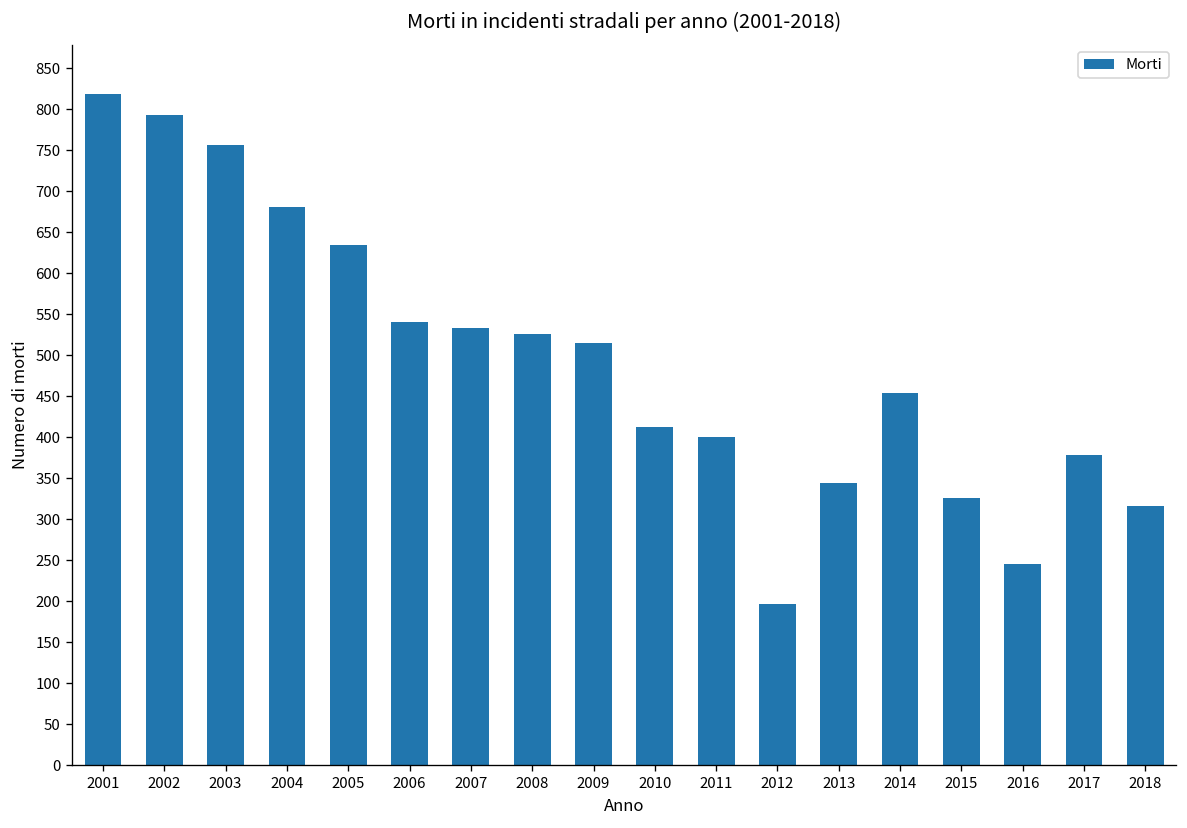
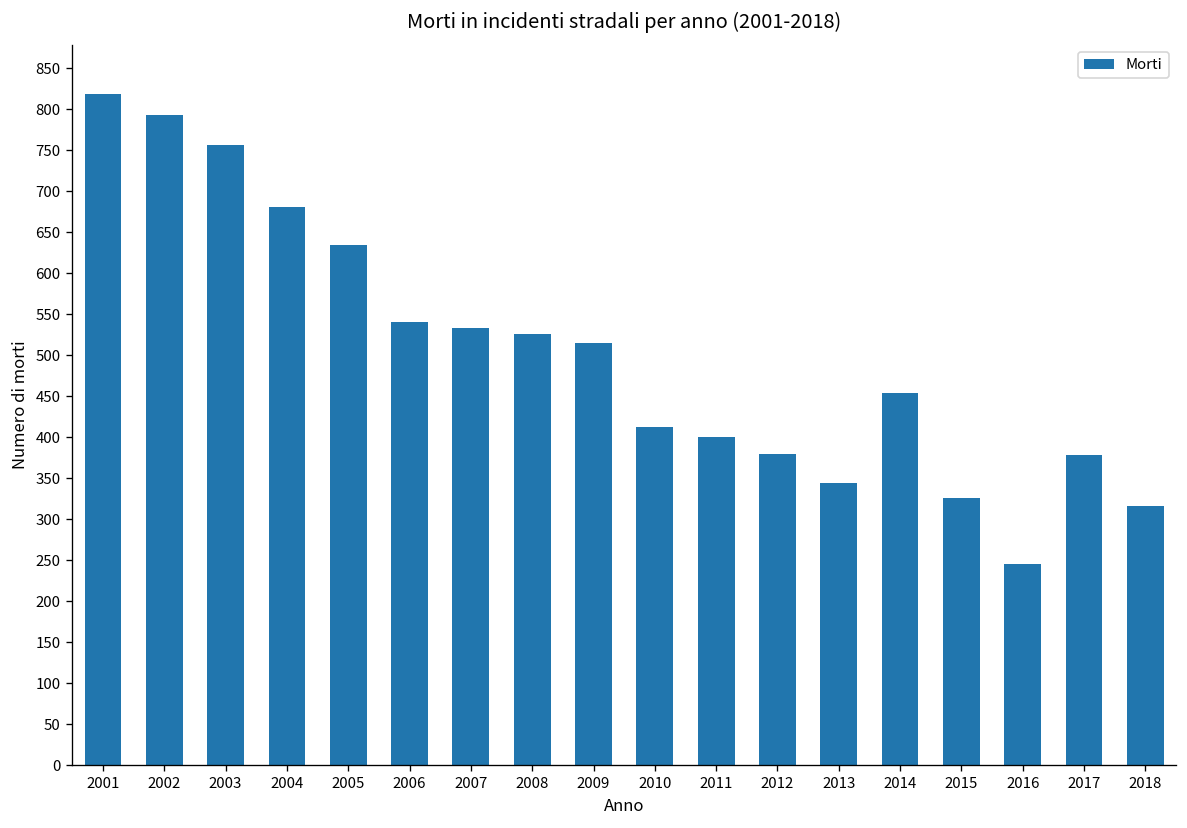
  {
    "2001": 820,
    "2002": 790,
    "2003": 760,
    "2004": 680,
    "2005": 640,
    "2006": 540,
    "2007": 530,
    "2008": 530,
    "2009": 520,
    "2010": 410,
    "2011": 400,
-   "2012": 200,
+   "2012": 380,
    "2013": 340,
    "2014": 450,
    "2015": 330,
    "2016": 250,
    "2017": 380,
    "2018": 320
  }
